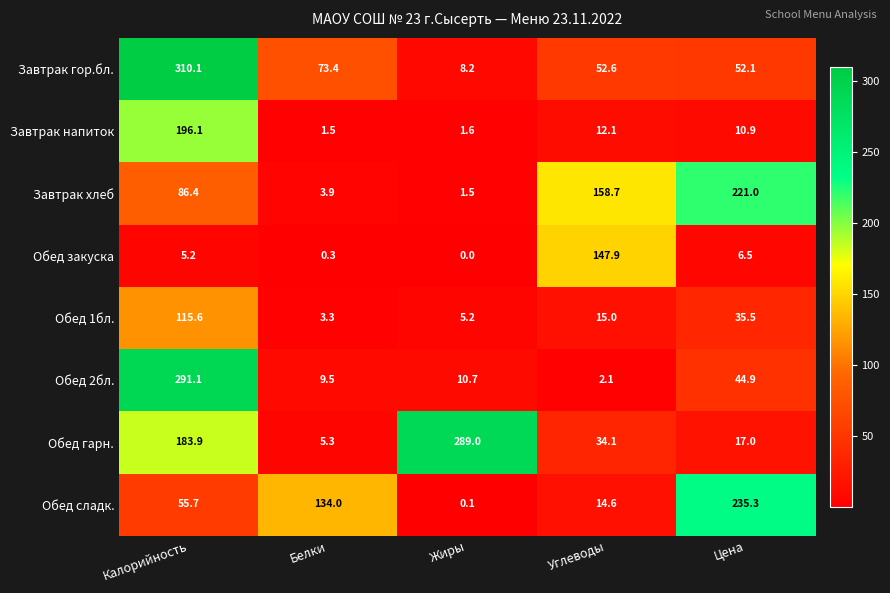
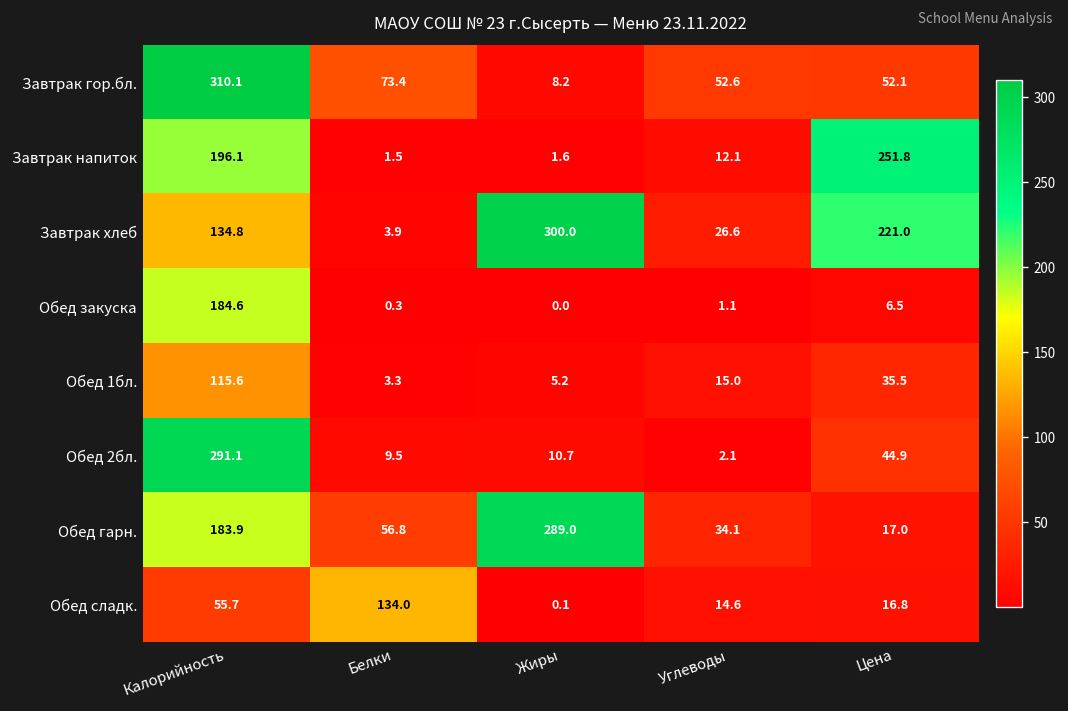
  {
    "Завтрак гор.бл.": {
      "Калорийность": 310.1,
      "Белки": 73.4,
      "Жиры": 8.2,
      "Углеводы": 52.6,
      "Цена": 52.1
    },
    "Завтрак напиток": {
      "Калорийность": 196.1,
      "Белки": 1.5,
      "Жиры": 1.6,
      "Углеводы": 12.1,
-     "Цена": 10.9
+     "Цена": 251.8
    },
    "Завтрак хлеб": {
-     "Калорийность": 86.4,
+     "Калорийность": 134.8,
      "Белки": 3.9,
-     "Жиры": 1.5,
-     "Углеводы": 158.7,
+     "Жиры": 300.0,
+     "Углеводы": 26.6,
      "Цена": 221.0
    },
    "Обед закуска": {
-     "Калорийность": 5.2,
+     "Калорийность": 184.6,
      "Белки": 0.3,
      "Жиры": 0.0,
-     "Углеводы": 147.9,
+     "Углеводы": 1.1,
      "Цена": 6.5
    },
    "Обед 1бл.": {
      "Калорийность": 115.6,
      "Белки": 3.3,
      "Жиры": 5.2,
      "Углеводы": 15.0,
      "Цена": 35.5
    },
    "Обед 2бл.": {
      "Калорийность": 291.1,
      "Белки": 9.5,
      "Жиры": 10.7,
      "Углеводы": 2.1,
      "Цена": 44.9
    },
    "Обед гарн.": {
      "Калорийность": 183.9,
-     "Белки": 5.3,
+     "Белки": 56.8,
      "Жиры": 289.0,
      "Углеводы": 34.1,
      "Цена": 17.0
    },
    "Обед сладк.": {
      "Калорийность": 55.7,
      "Белки": 134.0,
      "Жиры": 0.1,
      "Углеводы": 14.6,
-     "Цена": 235.3
+     "Цена": 16.8
    }
  }
